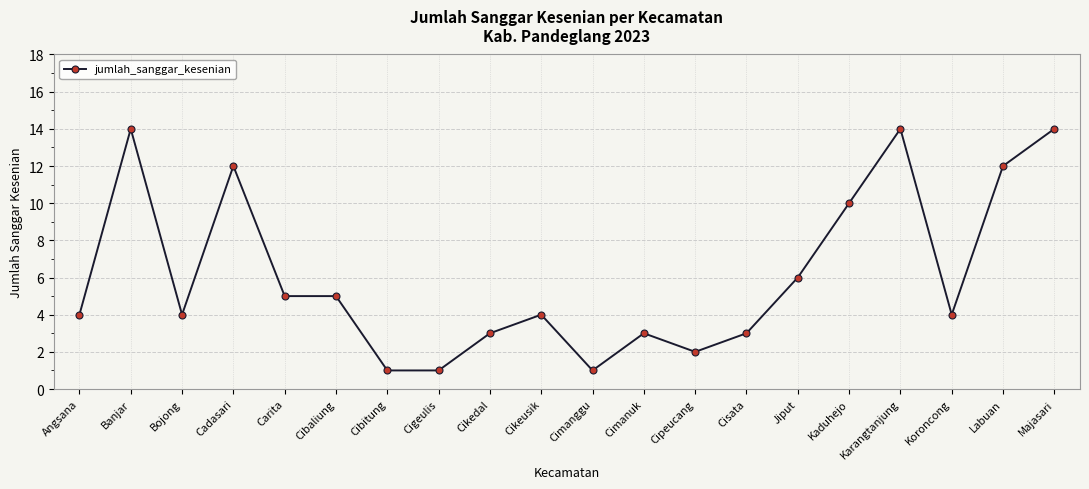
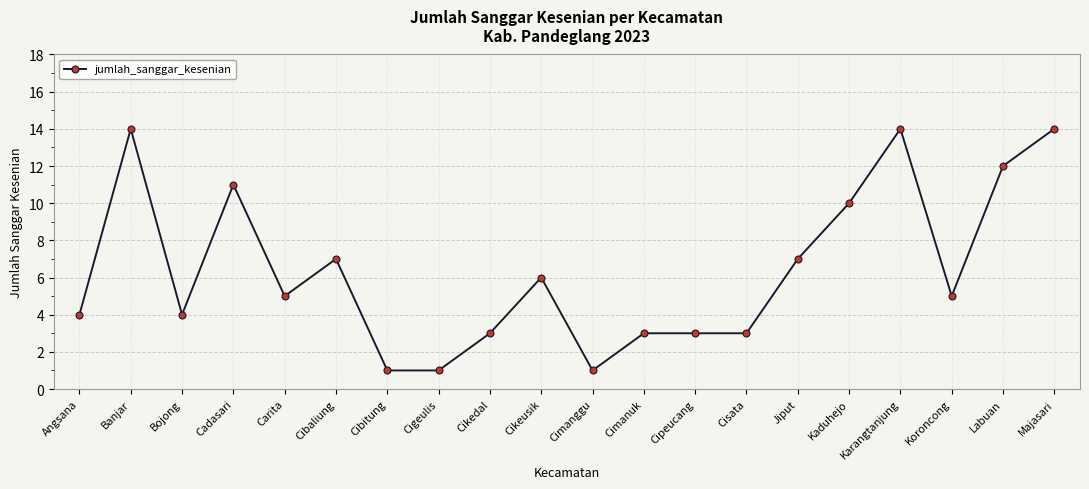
  {
    "Angsana": 4,
    "Banjar": 14,
    "Bojong": 4,
-   "Cadasari": 12,
+   "Cadasari": 11,
    "Carita": 5,
-   "Cibaliung": 5,
+   "Cibaliung": 7,
    "Cibitung": 1,
    "Cigeulis": 1,
    "Cikedal": 3,
-   "Cikeusik": 4,
+   "Cikeusik": 6,
    "Cimanggu": 1,
    "Cimanuk": 3,
-   "Cipeucang": 2,
+   "Cipeucang": 3,
    "Cisata": 3,
-   "Jiput": 6,
+   "Jiput": 7,
    "Kaduhejo": 10,
    "Karangtanjung": 14,
-   "Koroncong": 4,
+   "Koroncong": 5,
    "Labuan": 12,
    "Majasari": 14
  }
